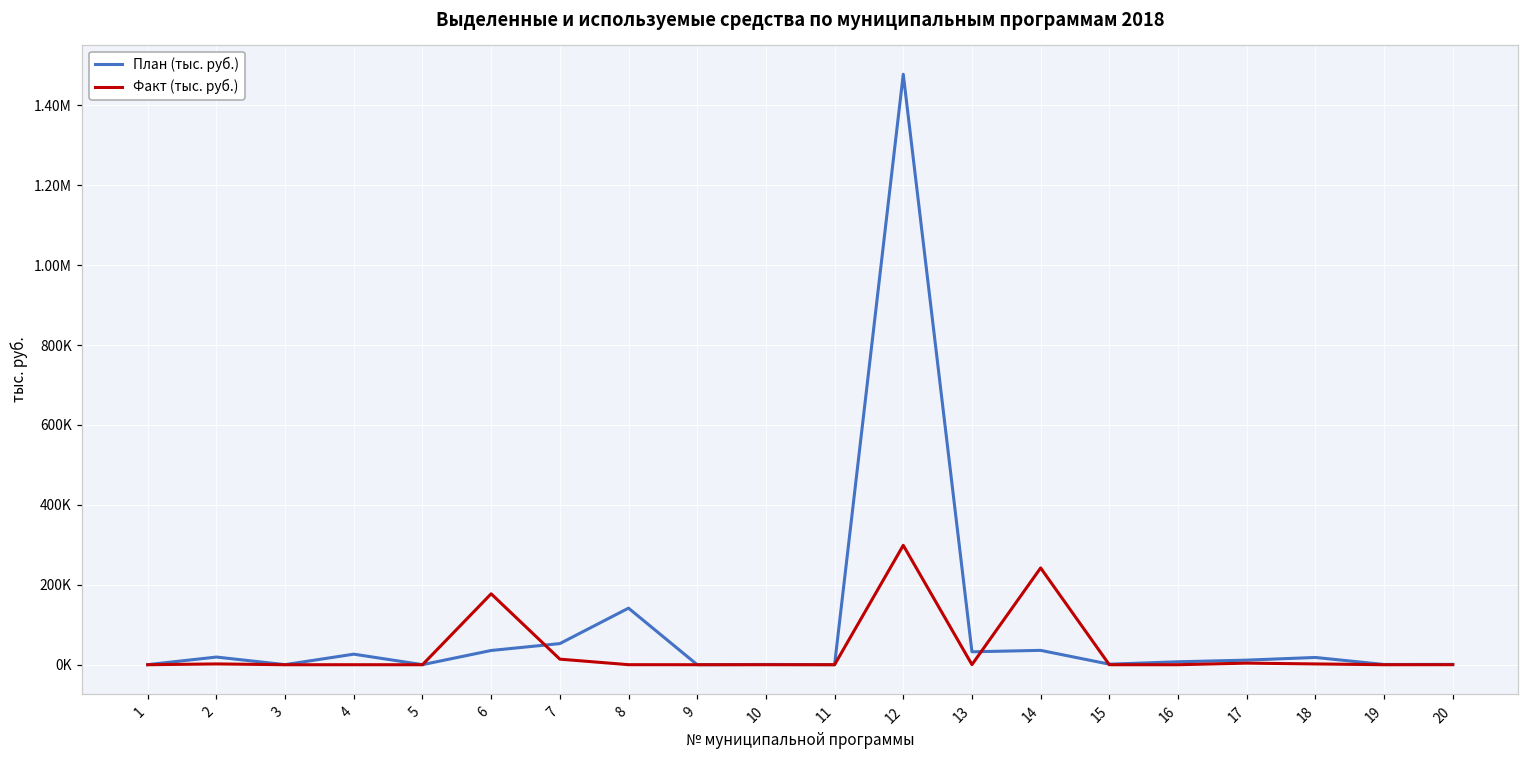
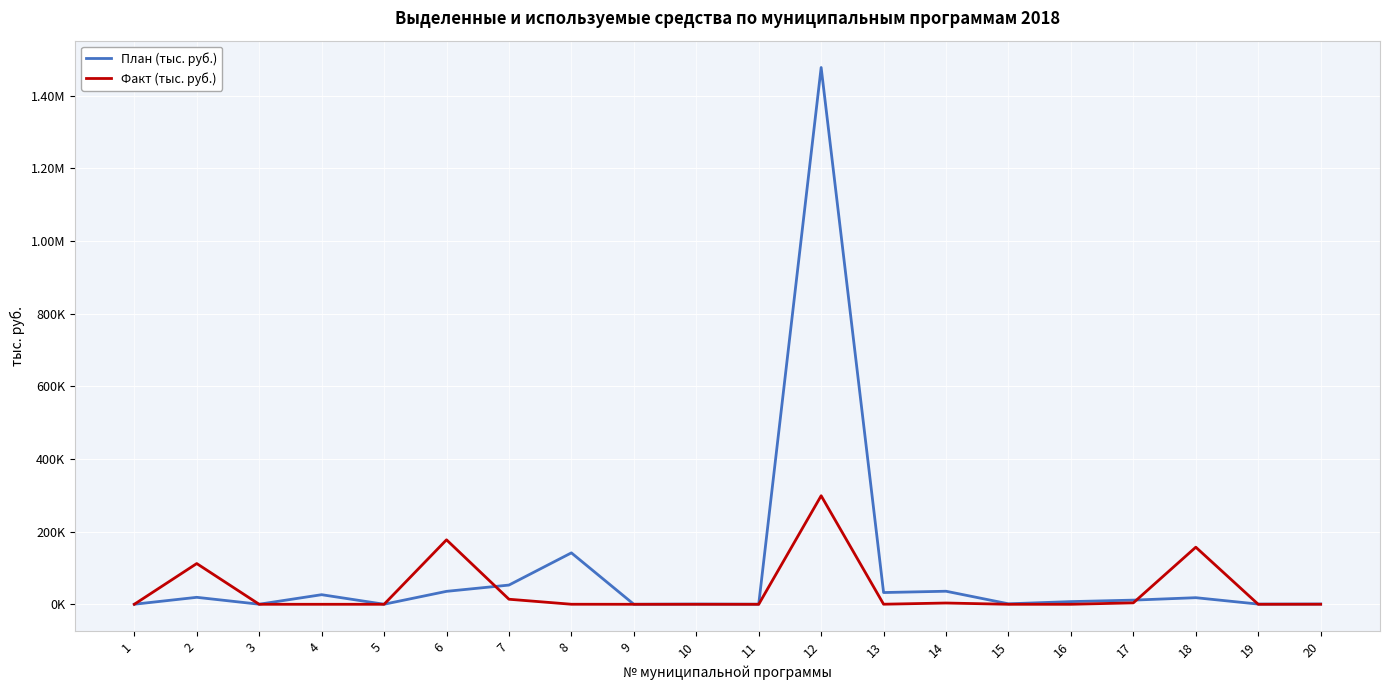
  {
    "План (тыс. руб.)": {
      "2": 20000,
      "4": 30000,
      "6": 40000,
      "7": 50000,
      "8": 140000,
      "12": 1480000,
      "13": 30000,
      "14": 40000,
      "16": 10000,
      "17": 10000,
      "18": 20000
    },
    "Факт (тыс. руб.)": {
-     "2": 0,
+     "2": 110000,
      "4": 0,
      "6": 180000,
      "7": 10000,
      "8": 0,
      "12": 300000,
      "13": 0,
-     "14": 240000,
+     "14": 0,
      "16": 0,
      "17": 0,
-     "18": 0
+     "18": 160000
    }
  }
